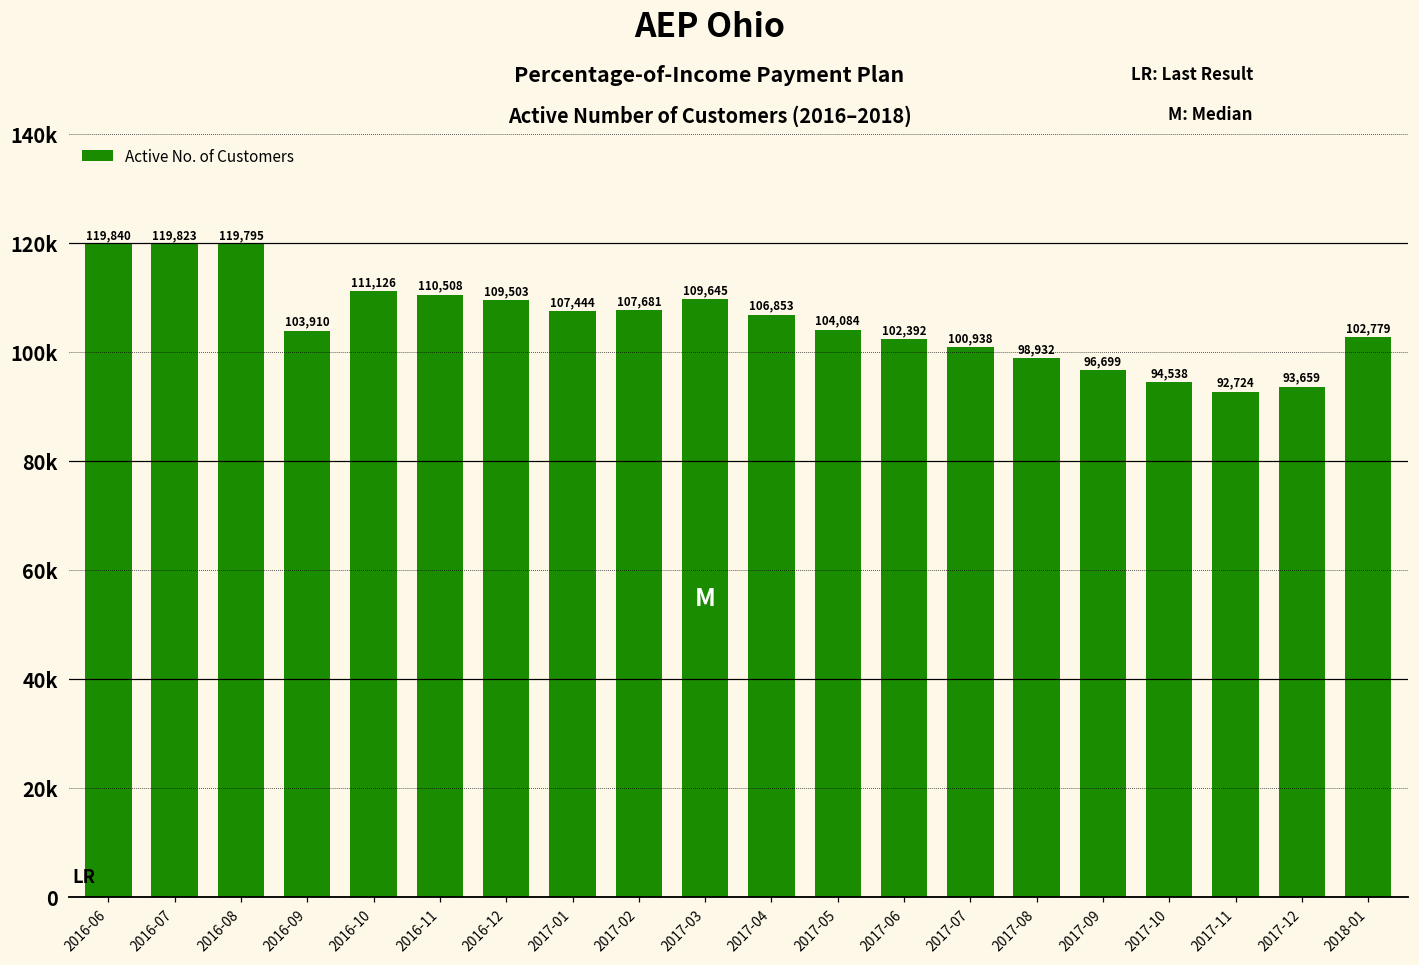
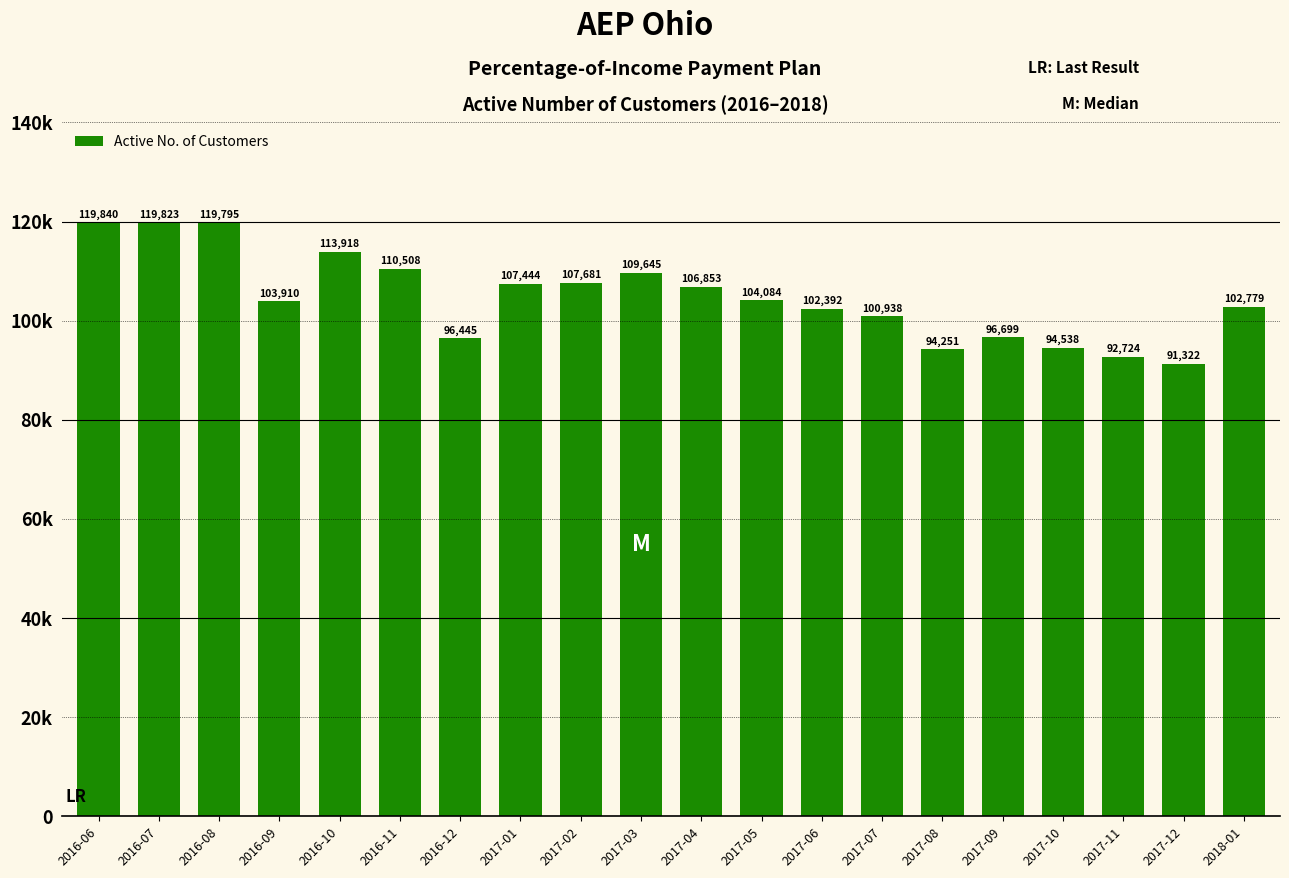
  {
    "2016-06": "119,840",
    "2016-07": "119,823",
    "2016-08": "119,795",
    "2016-09": "103,910",
-   "2016-10": "111,126",
+   "2016-10": "113,918",
    "2016-11": "110,508",
-   "2016-12": "109,503",
+   "2016-12": "96,445",
    "2017-01": "107,444",
    "2017-02": "107,681",
    "2017-03": "109,645",
    "2017-04": "106,853",
    "2017-05": "104,084",
    "2017-06": "102,392",
    "2017-07": "100,938",
-   "2017-08": "98,932",
+   "2017-08": "94,251",
    "2017-09": "96,699",
    "2017-10": "94,538",
    "2017-11": "92,724",
-   "2017-12": "93,659",
+   "2017-12": "91,322",
    "2018-01": "102,779"
  }
